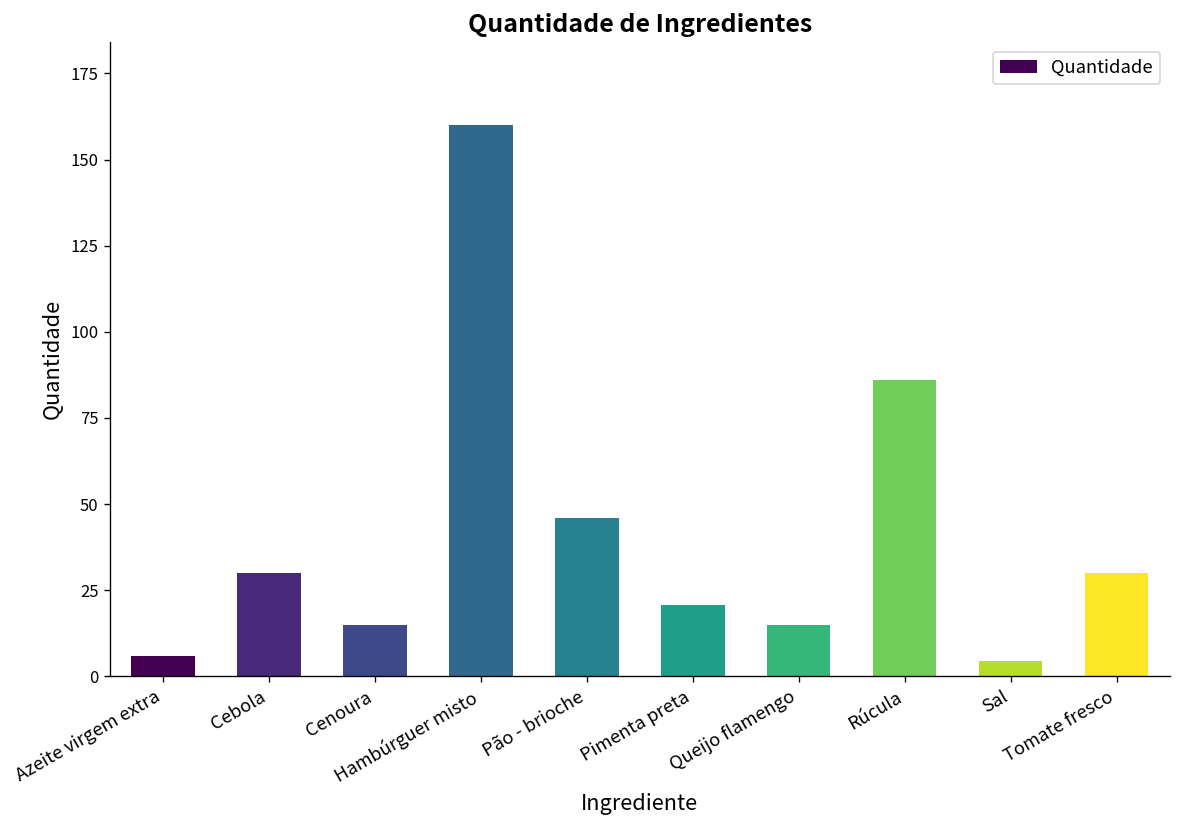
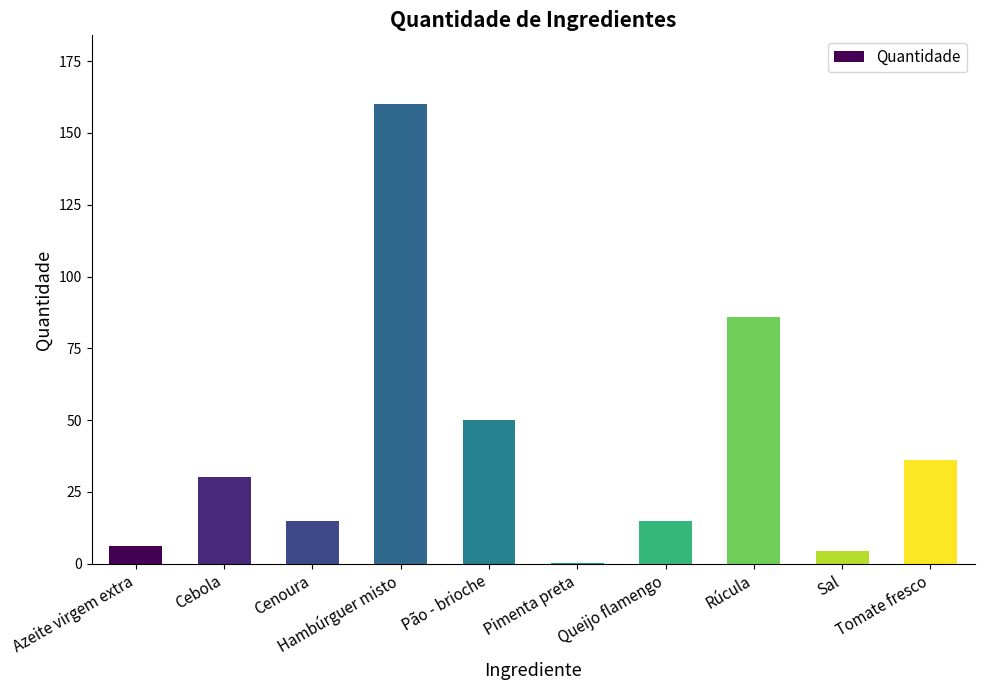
  {
    "Azeite virgem extra": 6,
    "Cebola": 30,
    "Cenoura": 15,
    "Hambúrguer misto": 160,
-   "Pão - brioche": 46,
-   "Pimenta preta": 21,
+   "Pão - brioche": 50,
+   "Pimenta preta": 0,
    "Queijo flamengo": 15,
    "Rúcula": 86,
    "Sal": 4,
-   "Tomate fresco": 30
+   "Tomate fresco": 36
  }
